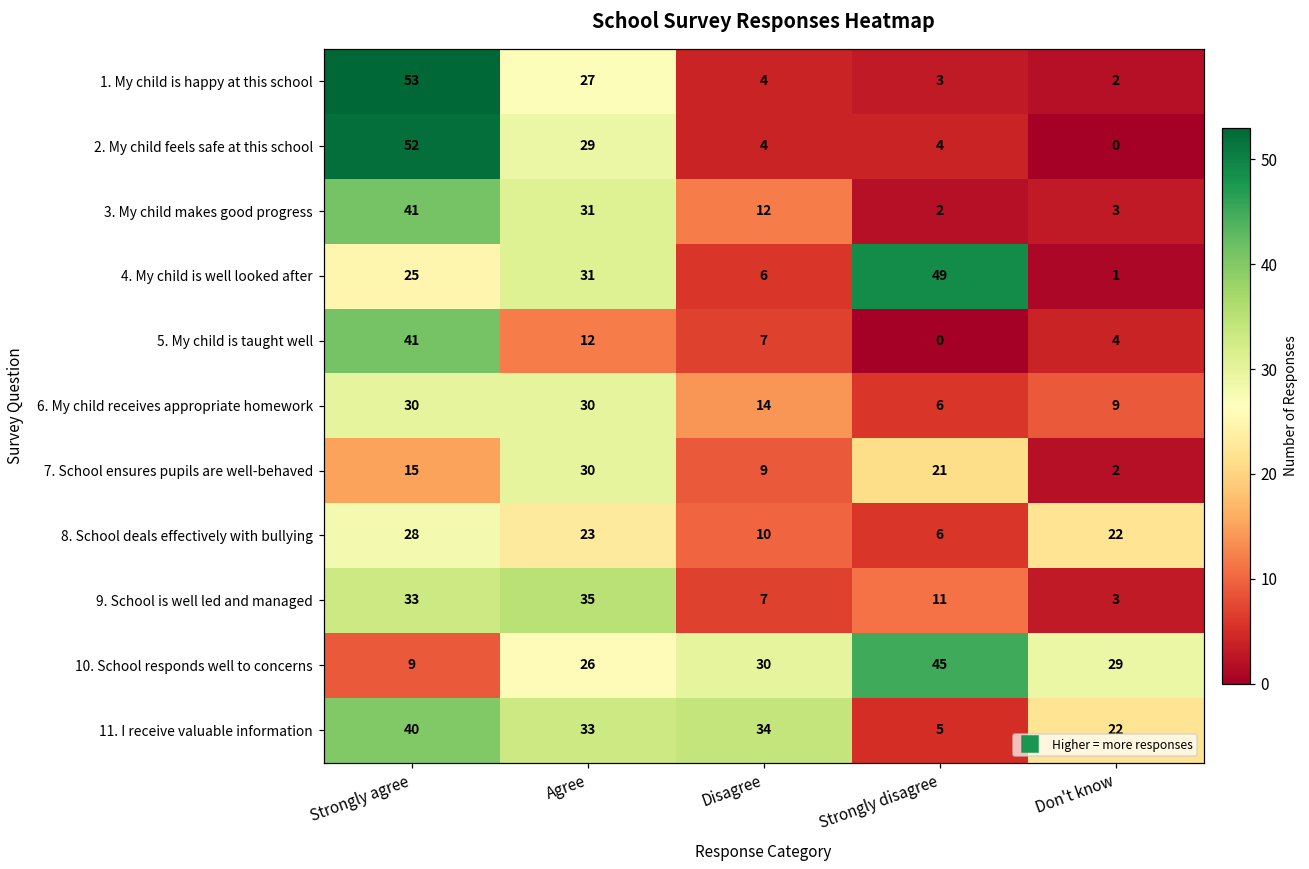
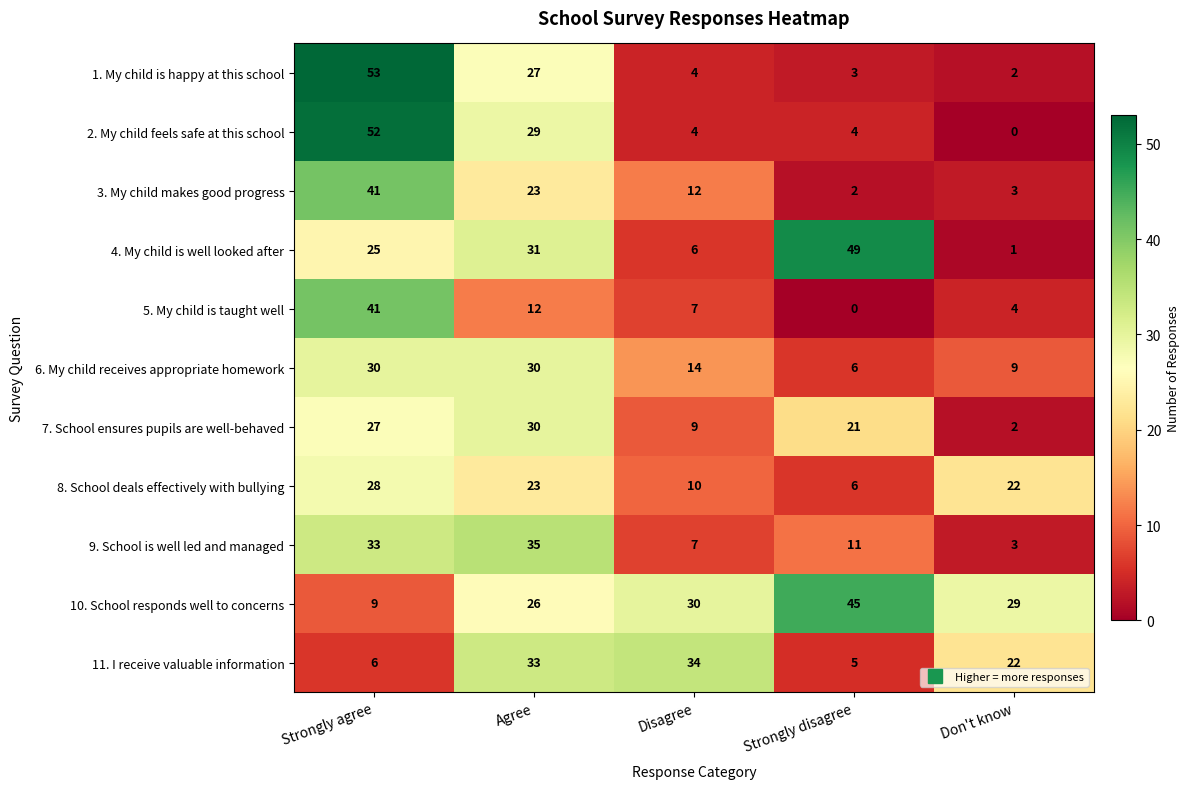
  {
    "1. My child is happy at this school": {
      "Strongly agree": 53,
      "Agree": 27,
      "Disagree": 4,
      "Strongly disagree": 3,
      "Don't know": 2
    },
    "2. My child feels safe at this school": {
      "Strongly agree": 52,
      "Agree": 29,
      "Disagree": 4,
      "Strongly disagree": 4,
      "Don't know": 0
    },
    "3. My child makes good progress": {
      "Strongly agree": 41,
-     "Agree": 31,
+     "Agree": 23,
      "Disagree": 12,
      "Strongly disagree": 2,
      "Don't know": 3
    },
    "4. My child is well looked after": {
      "Strongly agree": 25,
      "Agree": 31,
      "Disagree": 6,
      "Strongly disagree": 49,
      "Don't know": 1
    },
    "5. My child is taught well": {
      "Strongly agree": 41,
      "Agree": 12,
      "Disagree": 7,
      "Strongly disagree": 0,
      "Don't know": 4
    },
    "6. My child receives appropriate homework": {
      "Strongly agree": 30,
      "Agree": 30,
      "Disagree": 14,
      "Strongly disagree": 6,
      "Don't know": 9
    },
    "7. School ensures pupils are well-behaved": {
-     "Strongly agree": 15,
+     "Strongly agree": 27,
      "Agree": 30,
      "Disagree": 9,
      "Strongly disagree": 21,
      "Don't know": 2
    },
    "8. School deals effectively with bullying": {
      "Strongly agree": 28,
      "Agree": 23,
      "Disagree": 10,
      "Strongly disagree": 6,
      "Don't know": 22
    },
    "9. School is well led and managed": {
      "Strongly agree": 33,
      "Agree": 35,
      "Disagree": 7,
      "Strongly disagree": 11,
      "Don't know": 3
    },
    "10. School responds well to concerns": {
      "Strongly agree": 9,
      "Agree": 26,
      "Disagree": 30,
      "Strongly disagree": 45,
      "Don't know": 29
    },
    "11. I receive valuable information": {
-     "Strongly agree": 40,
+     "Strongly agree": 6,
      "Agree": 33,
      "Disagree": 34,
      "Strongly disagree": 5
    }
  }
